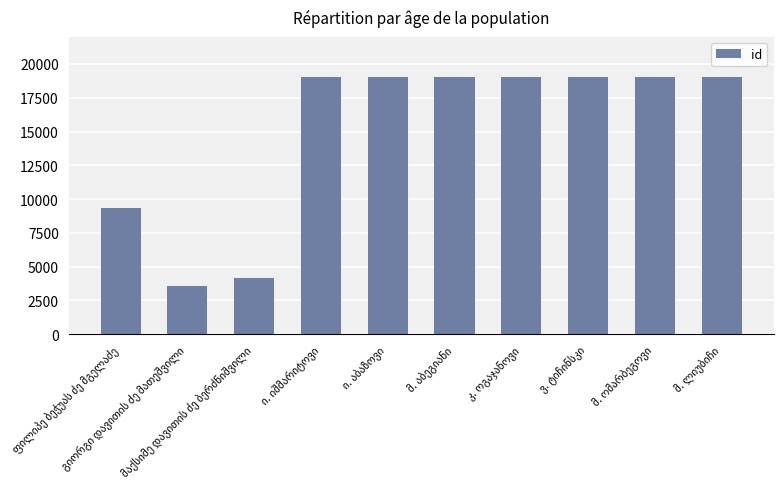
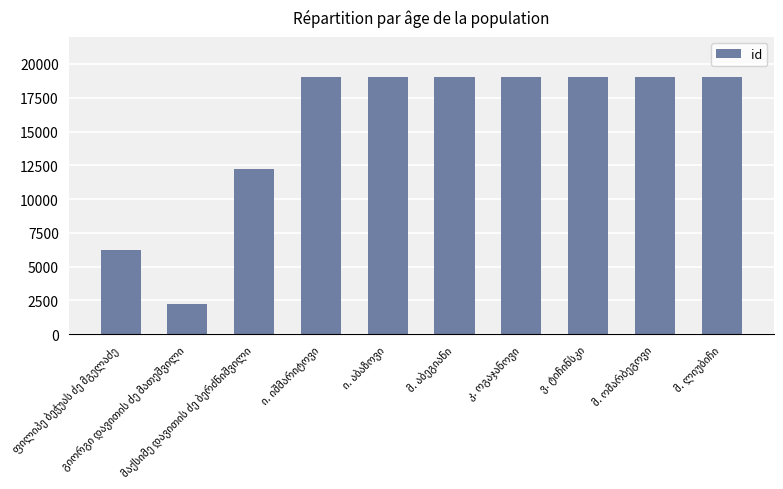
  {
-   "ფილიპე ბეჭუას ძე მგელაძე": 9300,
-   "გიორგი დავითის ძე მათეშვილი": 3600,
-   "მაქსიმე დავითის ძე ბერძნიშვილი": 4100,
+   "ფილიპე ბეჭუას ძე მგელაძე": 6300,
+   "გიორგი დავითის ძე მათეშვილი": 2200,
+   "მაქსიმე დავითის ძე ბერძნიშვილი": 12200,
    "ი. იშმარიტოვი": 19000,
    "ი. აბაზოვი": 19000,
    "მ. აბეგიანი": 19000,
    "კ. ოგაჯანოვი": 19000,
    "ვ. ტიჩინსკი": 19000,
    "მ. ომარბეგოვი": 19000,
    "მ. ლიუბიჩი": 19000
  }
